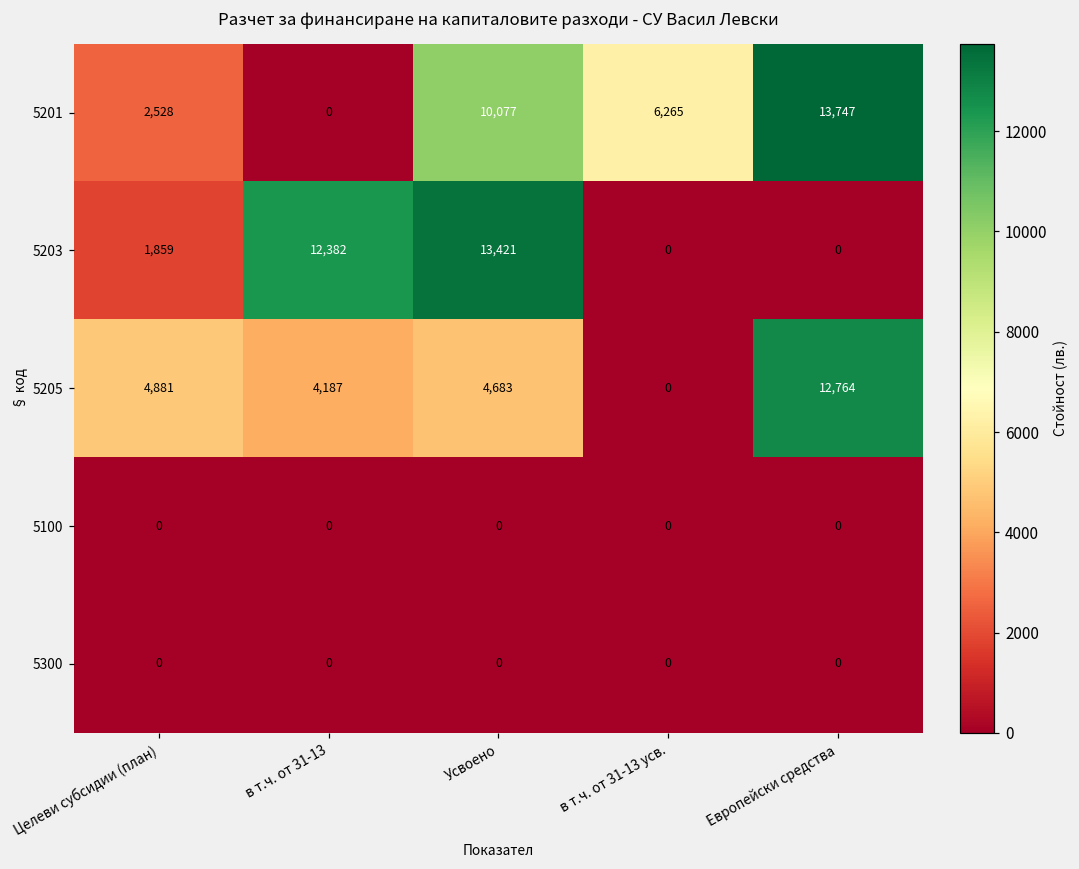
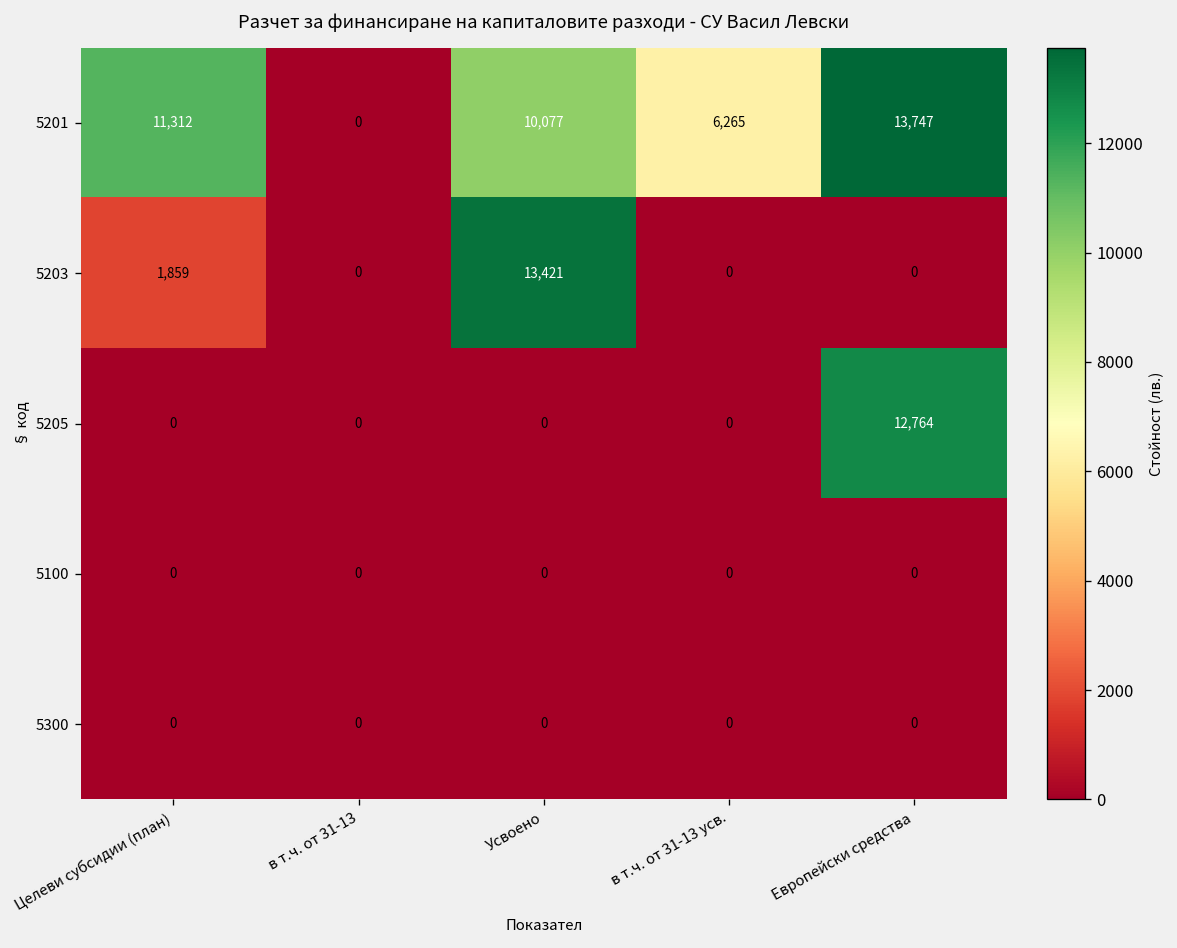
  {
    "5201": {
-     "Целеви субсидии (план)": "2,528",
+     "Целеви субсидии (план)": "11,312",
      "в т.ч. от 31-13": "0",
      "Усвоено": "10,077",
      "в т.ч. от 31-13 усв.": "6,265",
      "Европейски средства": "13,747"
    },
    "5203": {
      "Целеви субсидии (план)": "1,859",
-     "в т.ч. от 31-13": "12,382",
+     "в т.ч. от 31-13": "0",
      "Усвоено": "13,421",
      "в т.ч. от 31-13 усв.": "0",
      "Европейски средства": "0"
    },
    "5205": {
-     "Целеви субсидии (план)": "4,881",
-     "в т.ч. от 31-13": "4,187",
-     "Усвоено": "4,683",
+     "Целеви субсидии (план)": "0",
+     "в т.ч. от 31-13": "0",
+     "Усвоено": "0",
      "в т.ч. от 31-13 усв.": "0",
      "Европейски средства": "12,764"
    },
    "5100": {
      "Целеви субсидии (план)": "0",
      "в т.ч. от 31-13": "0",
      "Усвоено": "0",
      "в т.ч. от 31-13 усв.": "0",
      "Европейски средства": "0"
    },
    "5300": {
      "Целеви субсидии (план)": "0",
      "в т.ч. от 31-13": "0",
      "Усвоено": "0",
      "в т.ч. от 31-13 усв.": "0",
      "Европейски средства": "0"
    }
  }
